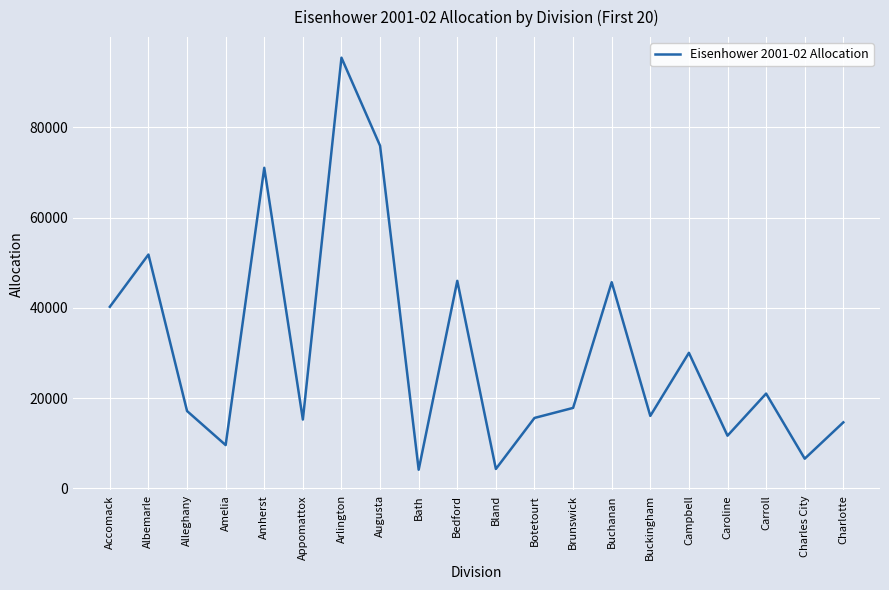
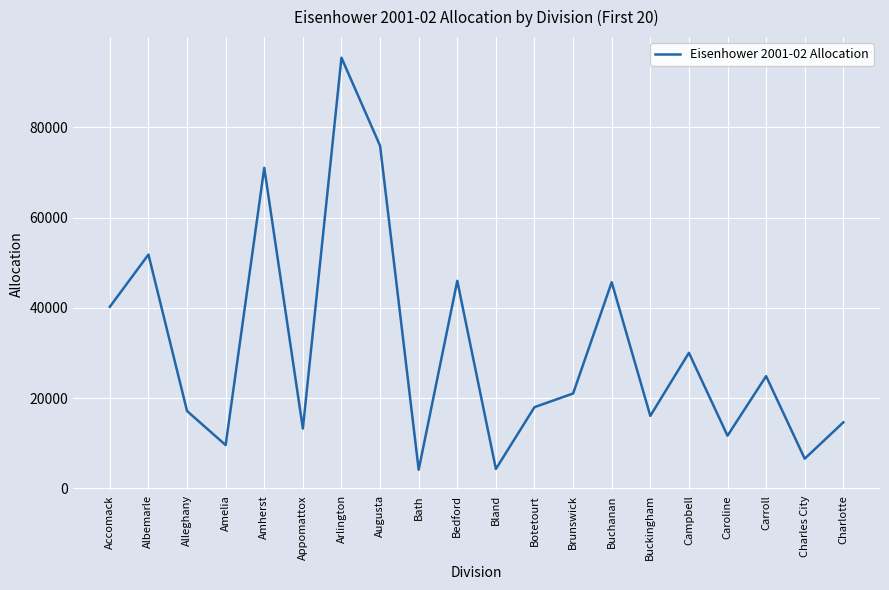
  {
    "Accomack": 40000,
    "Albemarle": 52000,
    "Alleghany": 17000,
    "Amelia": 10000,
    "Amherst": 71000,
-   "Appomattox": 15000,
+   "Appomattox": 13000,
    "Arlington": 95000,
    "Augusta": 76000,
    "Bath": 4000,
    "Bedford": 46000,
    "Bland": 4000,
-   "Botetourt": 16000,
-   "Brunswick": 18000,
+   "Botetourt": 18000,
+   "Brunswick": 21000,
    "Buchanan": 46000,
    "Buckingham": 16000,
    "Campbell": 30000,
    "Caroline": 12000,
-   "Carroll": 21000,
+   "Carroll": 25000,
    "Charles City": 7000,
    "Charlotte": 15000
  }
